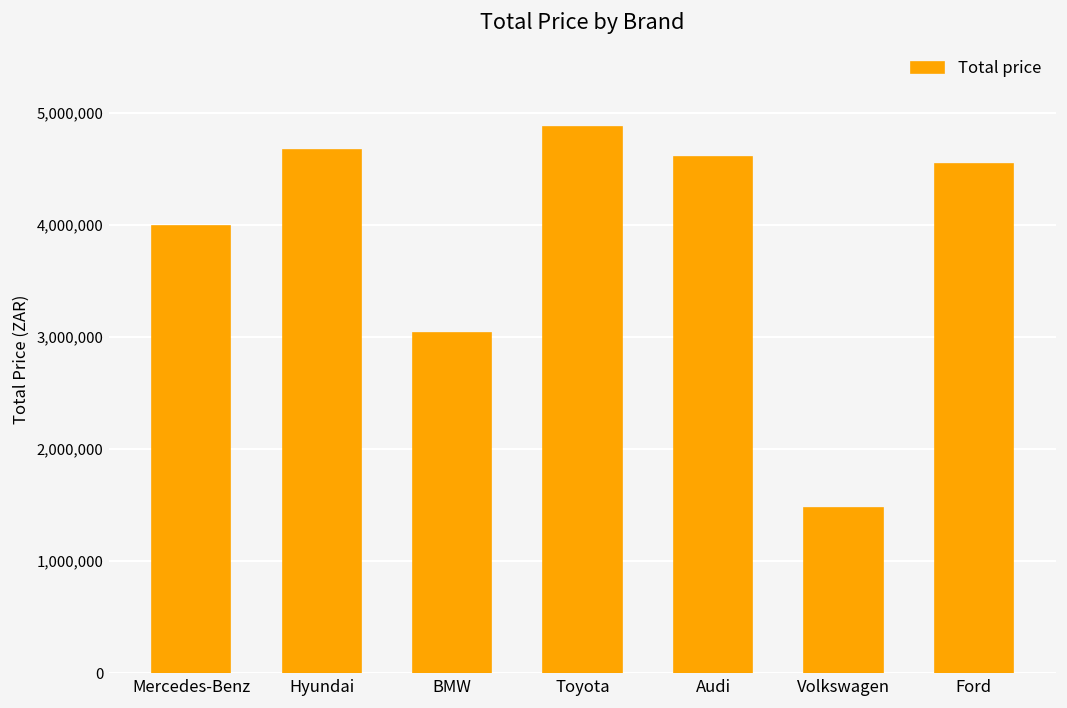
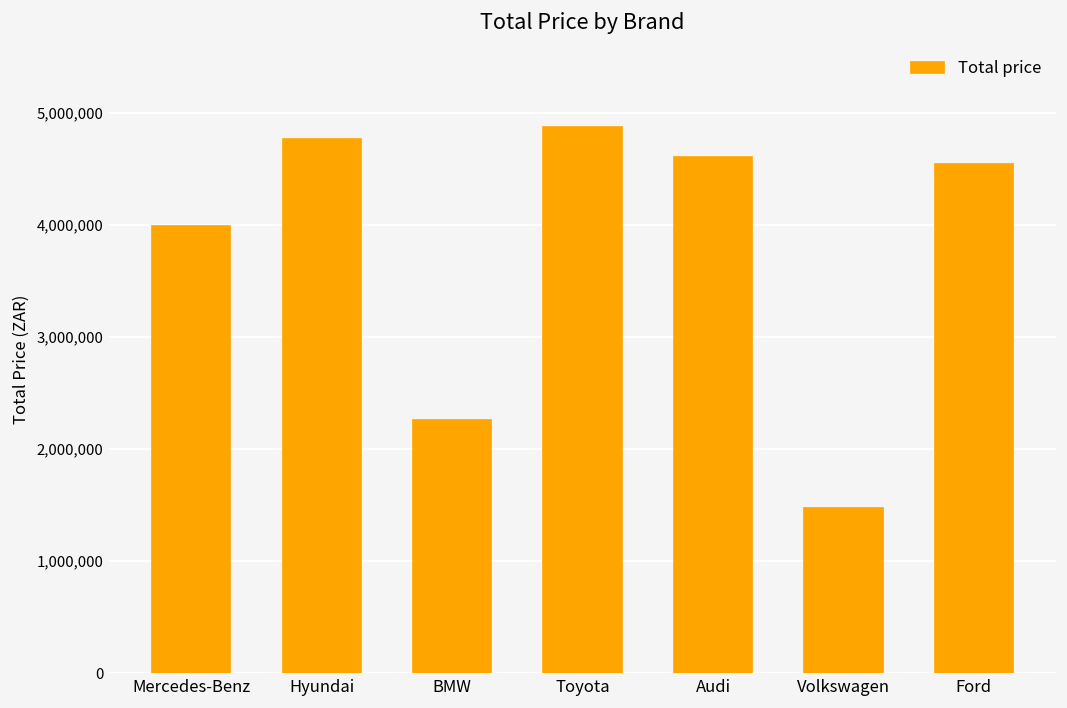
  {
    "Mercedes-Benz": "4,000,000",
-   "Hyundai": "4,700,000",
-   "BMW": "3,000,000",
+   "Hyundai": "4,800,000",
+   "BMW": "2,300,000",
    "Toyota": "4,900,000",
    "Audi": "4,600,000",
    "Volkswagen": "1,500,000",
    "Ford": "4,500,000"
  }
